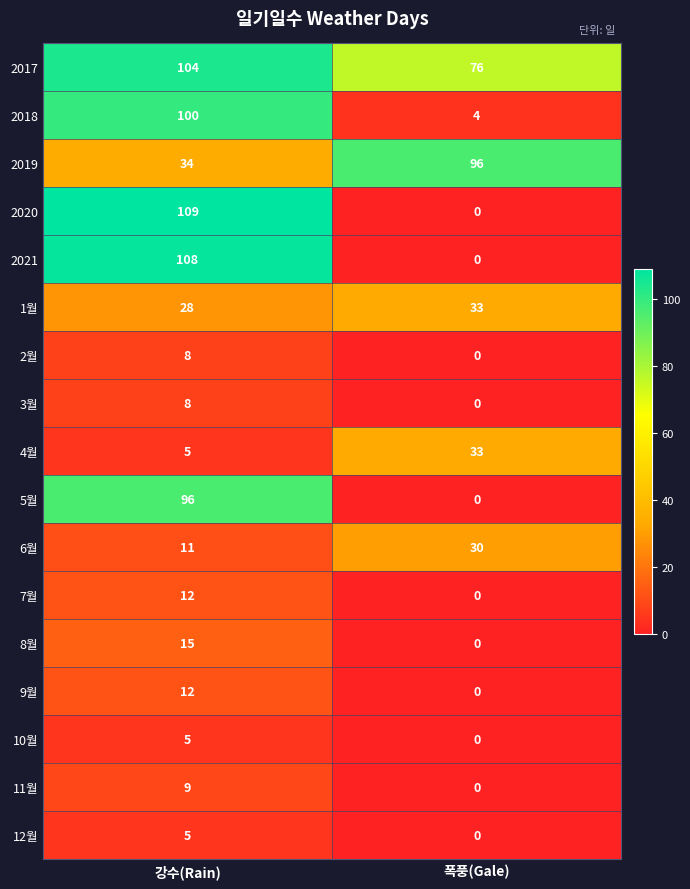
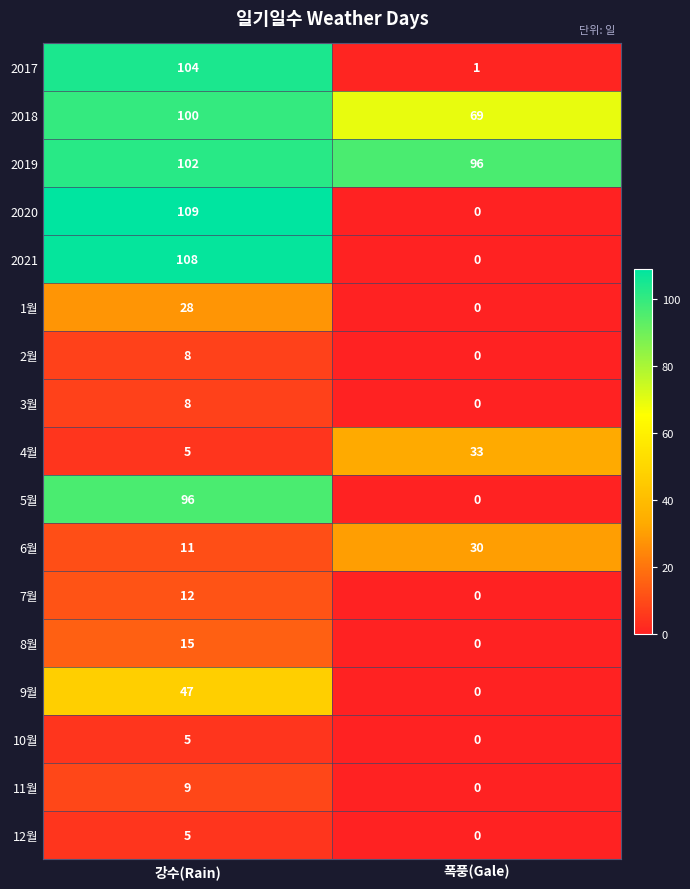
  {
    "2017": {
      "강수(Rain)": 104,
-     "폭풍(Gale)": 76
+     "폭풍(Gale)": 1
    },
    "2018": {
      "강수(Rain)": 100,
-     "폭풍(Gale)": 4
+     "폭풍(Gale)": 69
    },
    "2019": {
-     "강수(Rain)": 34,
+     "강수(Rain)": 102,
      "폭풍(Gale)": 96
    },
    "2020": {
      "강수(Rain)": 109,
      "폭풍(Gale)": 0
    },
    "2021": {
      "강수(Rain)": 108,
      "폭풍(Gale)": 0
    },
    "1월": {
      "강수(Rain)": 28,
-     "폭풍(Gale)": 33
+     "폭풍(Gale)": 0
    },
    "2월": {
      "강수(Rain)": 8,
      "폭풍(Gale)": 0
    },
    "3월": {
      "강수(Rain)": 8,
      "폭풍(Gale)": 0
    },
    "4월": {
      "강수(Rain)": 5,
      "폭풍(Gale)": 33
    },
    "5월": {
      "강수(Rain)": 96,
      "폭풍(Gale)": 0
    },
    "6월": {
      "강수(Rain)": 11,
      "폭풍(Gale)": 30
    },
    "7월": {
      "강수(Rain)": 12,
      "폭풍(Gale)": 0
    },
    "8월": {
      "강수(Rain)": 15,
      "폭풍(Gale)": 0
    },
    "9월": {
-     "강수(Rain)": 12,
+     "강수(Rain)": 47,
      "폭풍(Gale)": 0
    },
    "10월": {
      "강수(Rain)": 5,
      "폭풍(Gale)": 0
    },
    "11월": {
      "강수(Rain)": 9,
      "폭풍(Gale)": 0
    },
    "12월": {
      "강수(Rain)": 5,
      "폭풍(Gale)": 0
    }
  }
